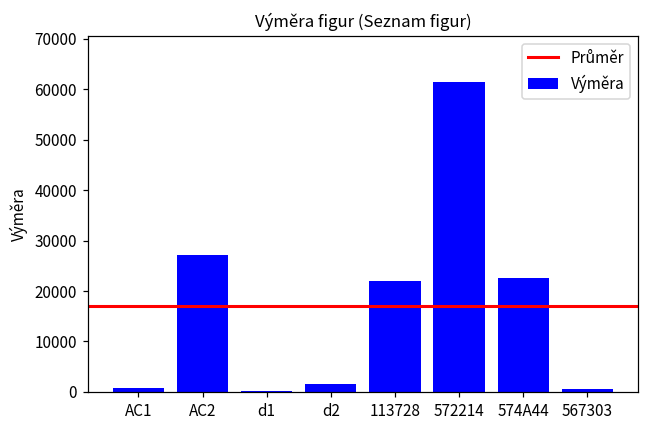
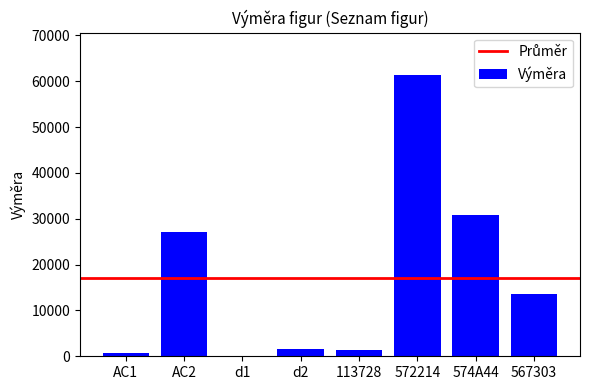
  {
    "AC1": 1000,
    "AC2": 27000,
    "d2": 2000,
-   "113728": 22000,
+   "113728": 1000,
    "572214": 61000,
-   "574A44": 23000,
-   "567303": 0
+   "574A44": 31000,
+   "567303": 14000
  }
